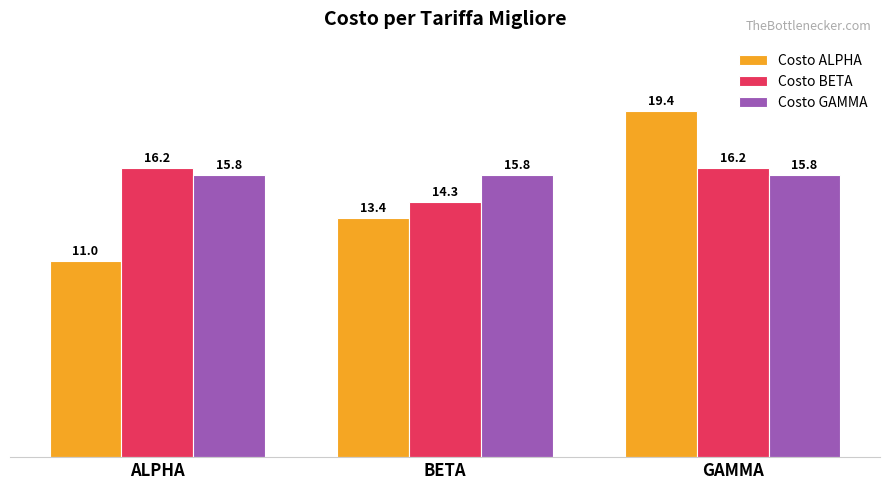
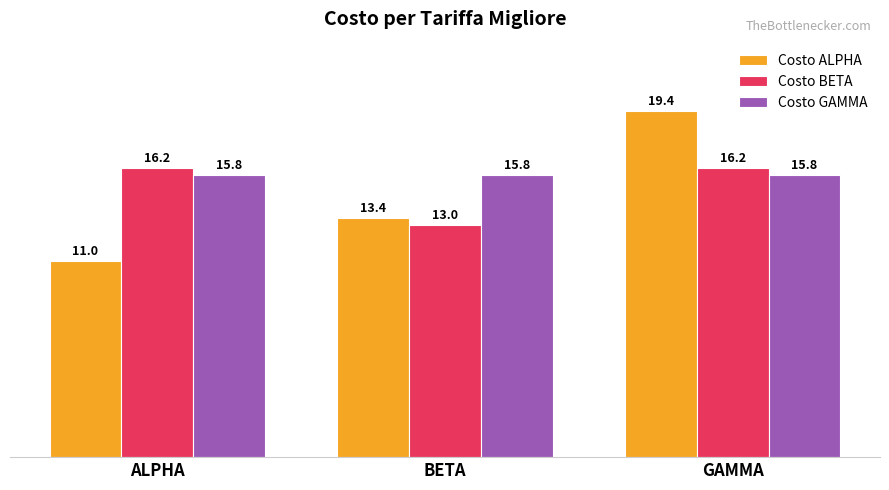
  {
    "Costo ALPHA": {
      "ALPHA": 11.0,
      "BETA": 13.4,
      "GAMMA": 19.4
    },
    "Costo BETA": {
      "ALPHA": 16.2,
-     "BETA": 14.3,
+     "BETA": 13.0,
      "GAMMA": 16.2
    },
    "Costo GAMMA": {
      "ALPHA": 15.8,
      "BETA": 15.8,
      "GAMMA": 15.8
    }
  }
